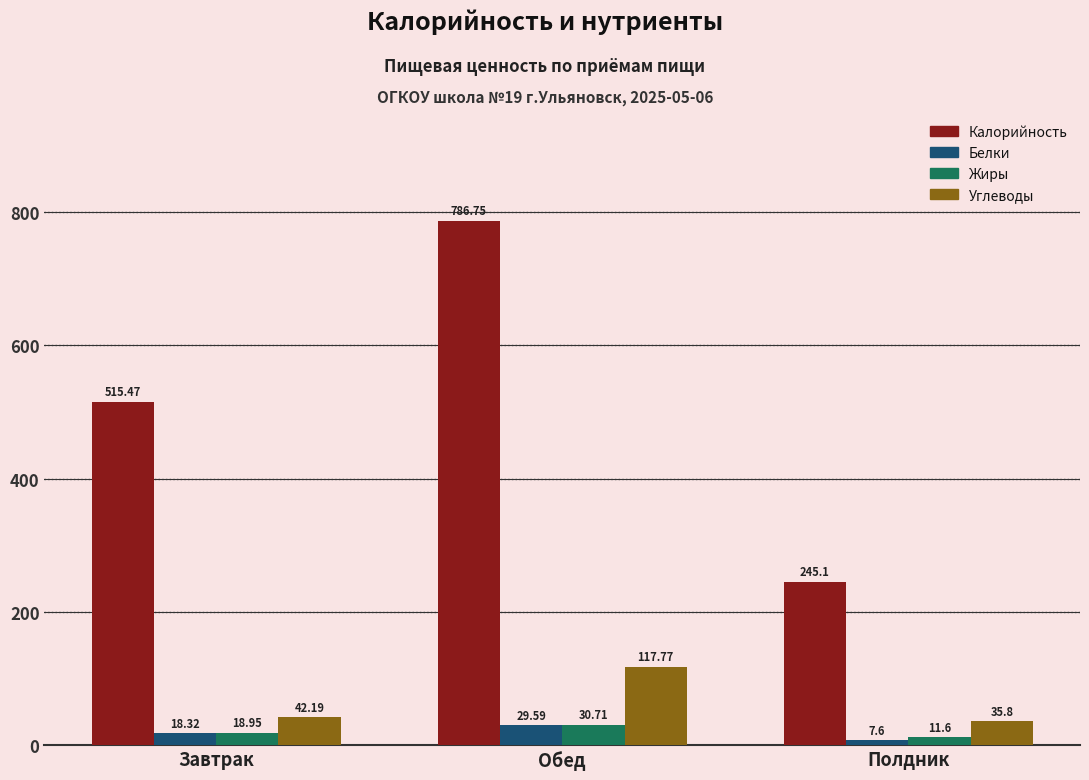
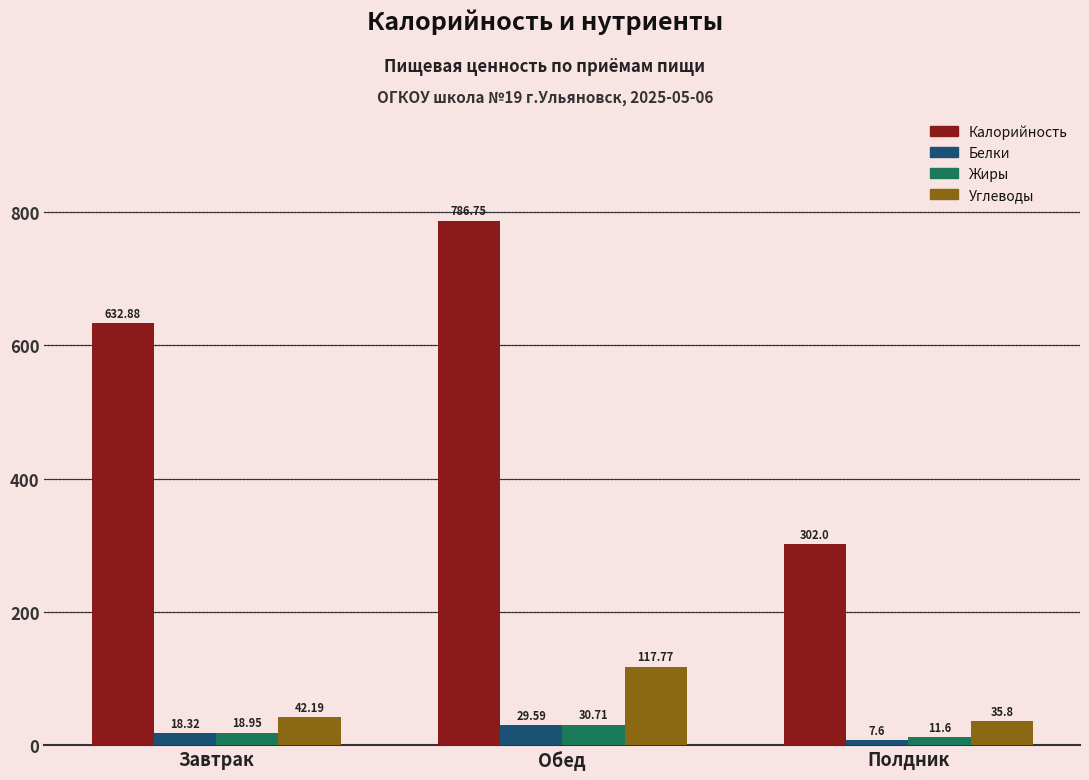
  {
    "Калорийность": {
-     "Завтрак": 515.47,
+     "Завтрак": 632.88,
      "Обед": 786.75,
-     "Полдник": 245.1
+     "Полдник": 302.0
    },
    "Углеводы": {
      "Завтрак": 42.19,
      "Обед": 117.77,
      "Полдник": 35.8
    }
  }
